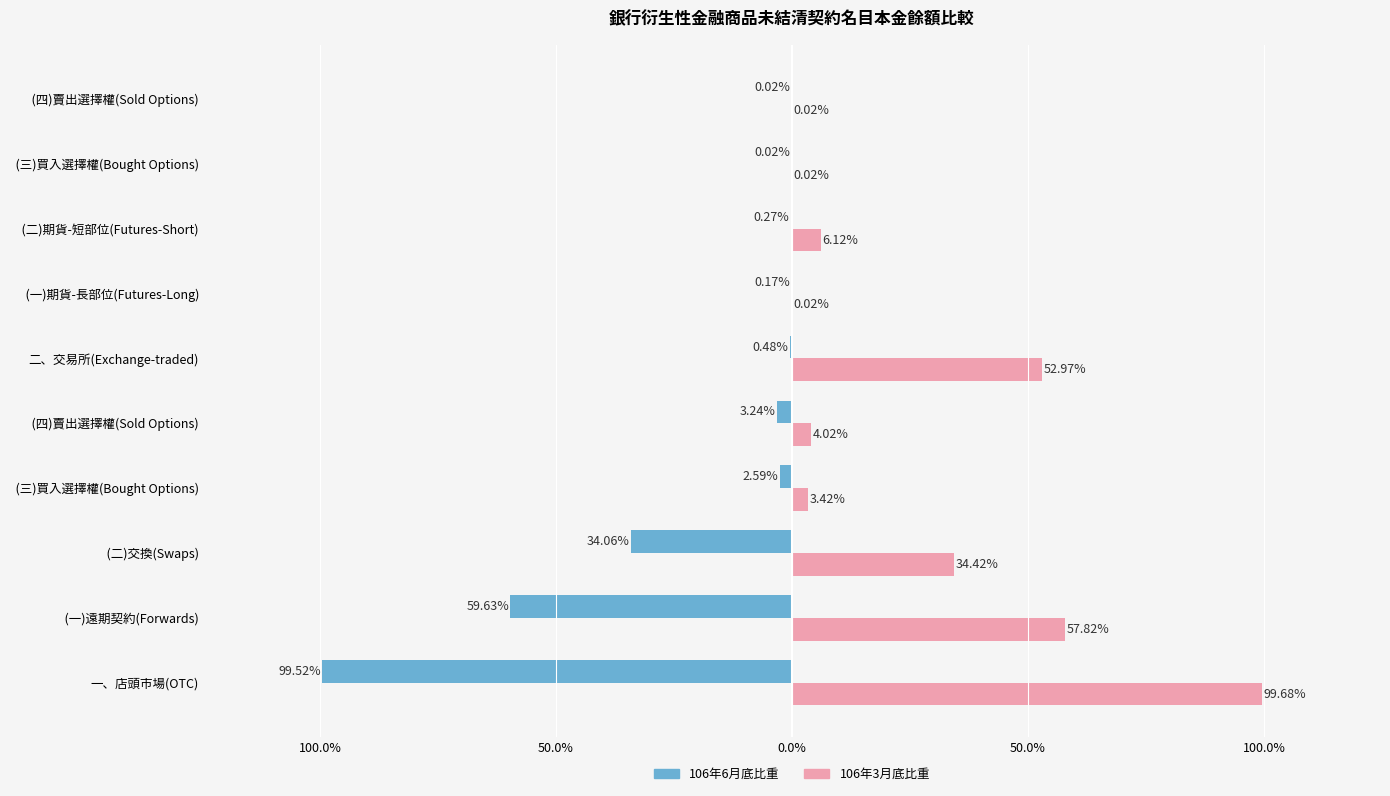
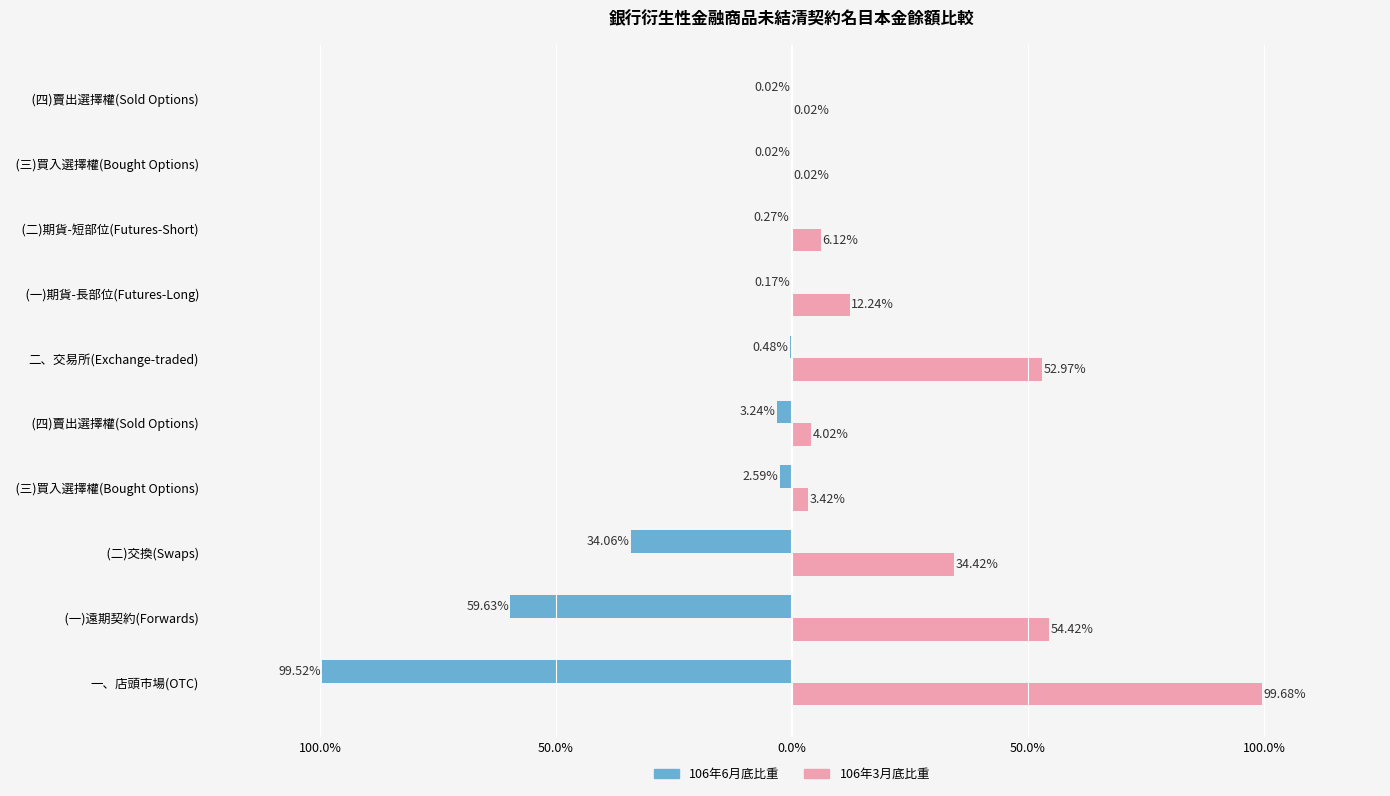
  {
    "106年3月底比重": {
      "(二)期貨-短部位(Futures-Short)": "6.12%",
-     "(一)期貨-長部位(Futures-Long)": "0.02%",
+     "(一)期貨-長部位(Futures-Long)": "12.24%",
      "二、交易所(Exchange-traded)": "52.97%",
      "(二)交換(Swaps)": "34.42%",
-     "(一)遠期契約(Forwards)": "57.82%",
+     "(一)遠期契約(Forwards)": "54.42%",
      "一、店頭市場(OTC)": "99.68%"
    }
  }
